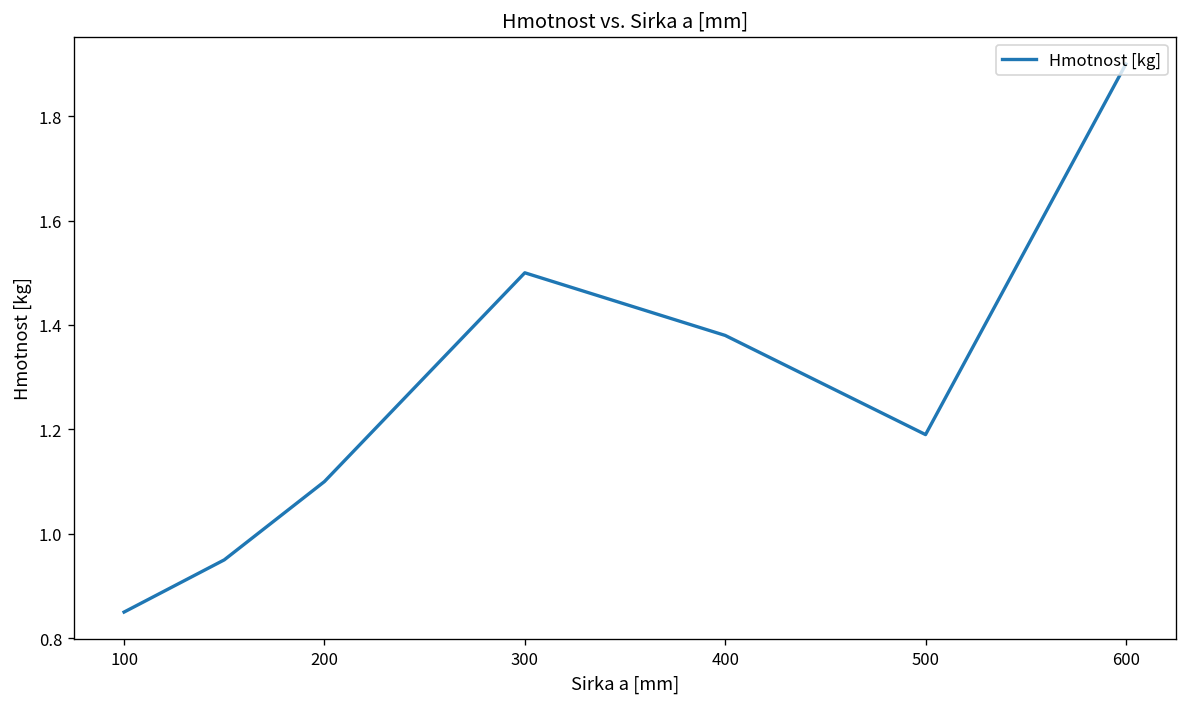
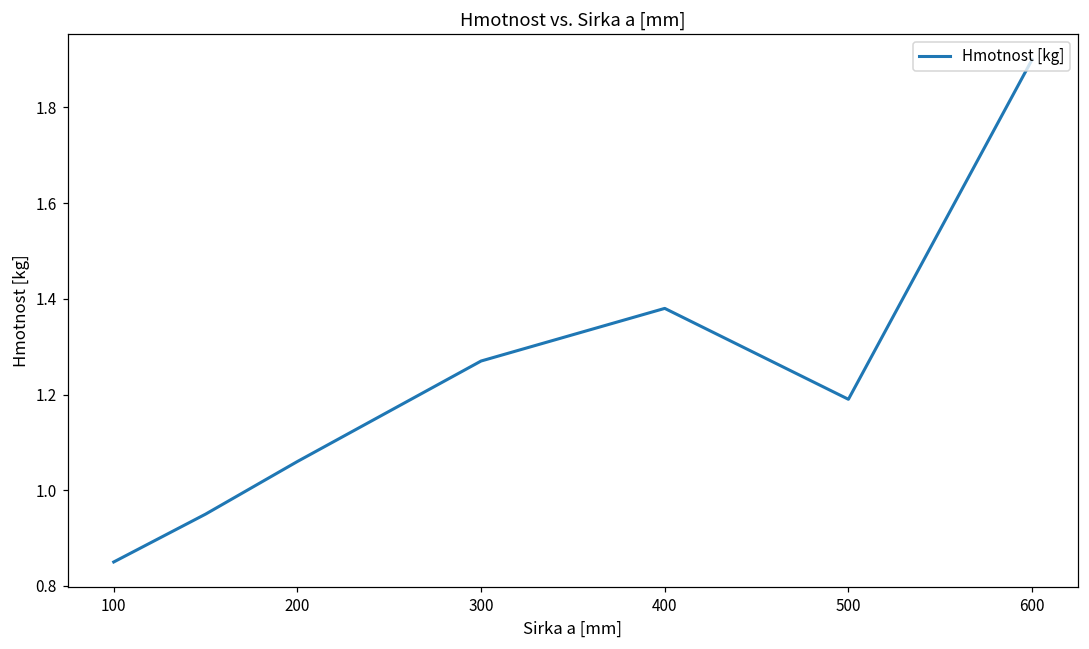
  {
    "100": 0.85,
-   "200": 1.10,
-   "300": 1.50,
+   "200": 1.06,
+   "300": 1.27,
    "400": 1.38,
    "500": 1.19
  }
